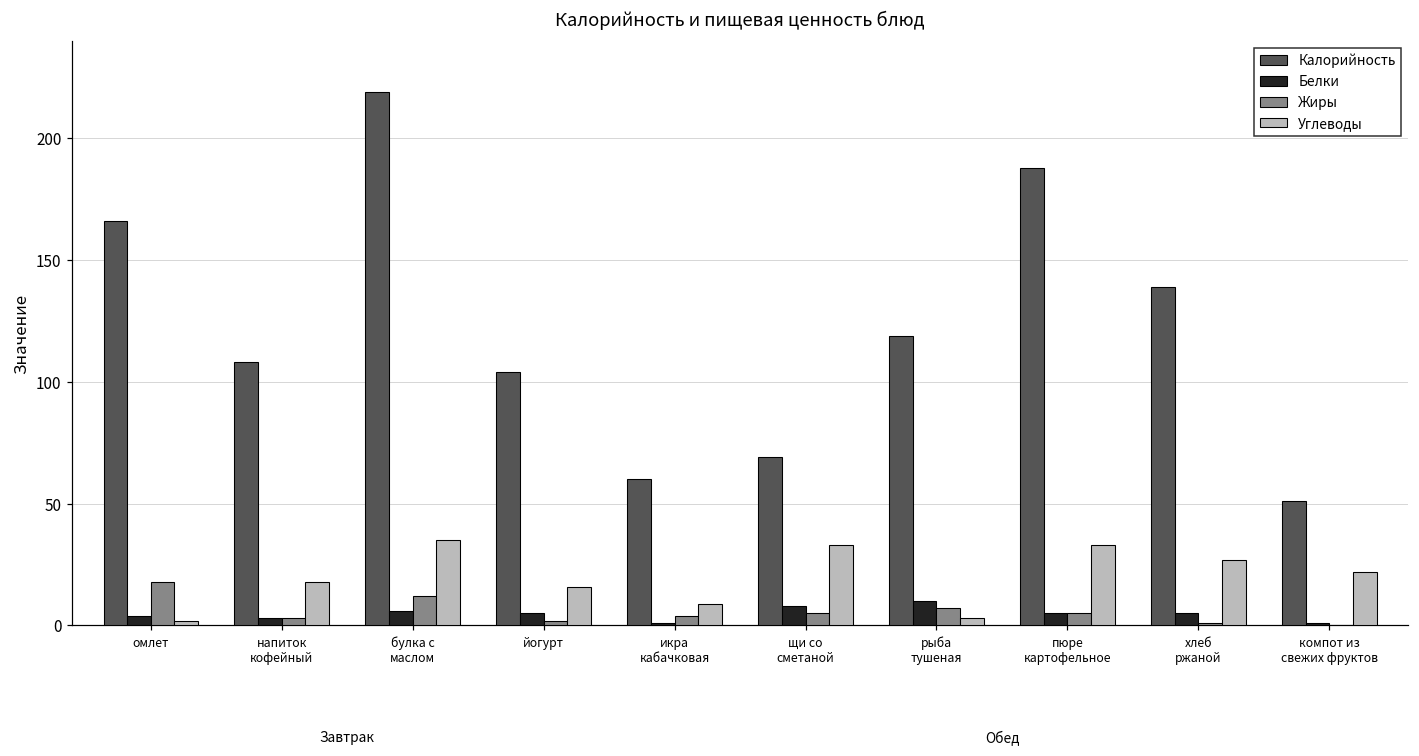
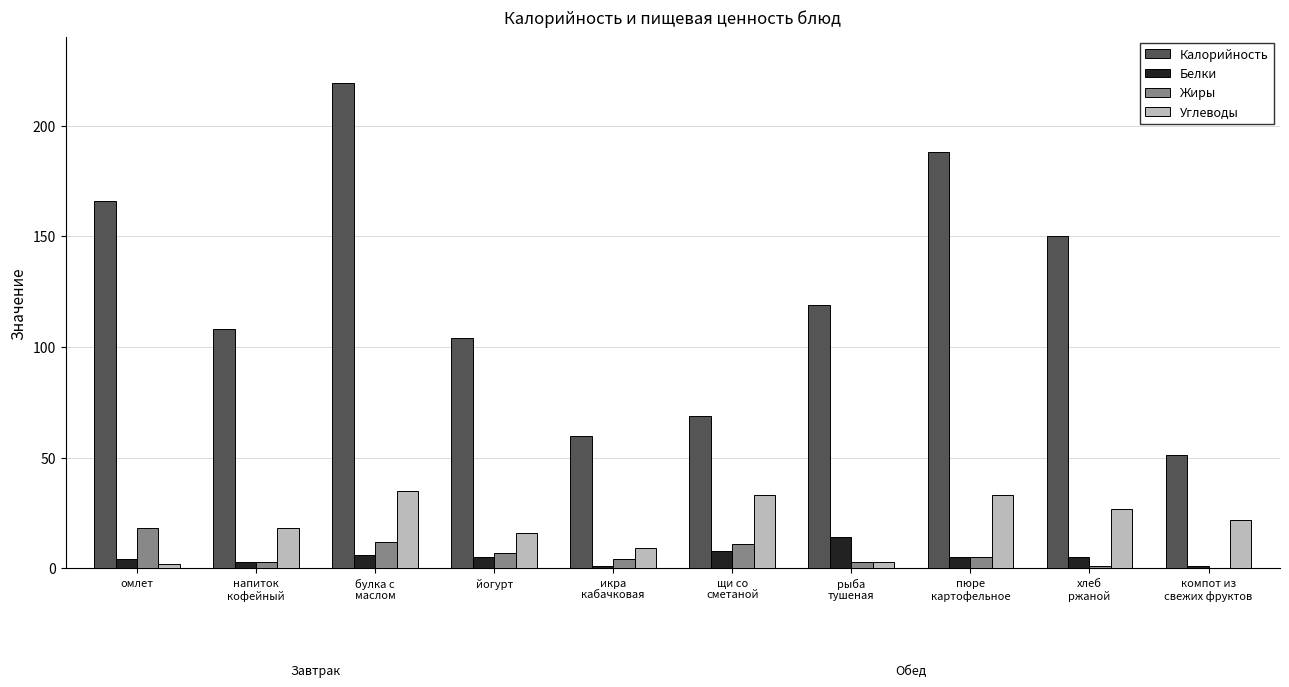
  {
    "Калорийность": {
      "омлет": 166,
      "напиток кофейный": 108,
      "булка с маслом": 219,
      "йогурт": 104,
      "икра кабачковая": 60,
      "щи со сметаной": 69,
      "рыба тушеная": 119,
      "пюре картофельное": 188,
-     "хлеб ржаной": 139,
+     "хлеб ржаной": 150,
      "компот из свежих фруктов": 51
    },
    "Белки": {
      "омлет": 4,
      "напиток кофейный": 3,
      "булка с маслом": 6,
      "йогурт": 5,
      "щи со сметаной": 8,
-     "рыба тушеная": 10,
+     "рыба тушеная": 14,
      "пюре картофельное": 5,
      "хлеб ржаной": 5
    },
    "Жиры": {
      "омлет": 18,
      "напиток кофейный": 3,
      "булка с маслом": 12,
-     "йогурт": 2,
+     "йогурт": 7,
      "икра кабачковая": 4,
-     "щи со сметаной": 5,
-     "рыба тушеная": 7,
+     "щи со сметаной": 11,
+     "рыба тушеная": 3,
      "пюре картофельное": 5,
      "компот из свежих фруктов": 0
    },
    "Углеводы": {
      "омлет": 2,
      "напиток кофейный": 18,
      "булка с маслом": 35,
      "йогурт": 16,
      "икра кабачковая": 9,
      "щи со сметаной": 33,
      "рыба тушеная": 3,
      "пюре картофельное": 33,
      "хлеб ржаной": 27,
      "компот из свежих фруктов": 22
    }
  }
